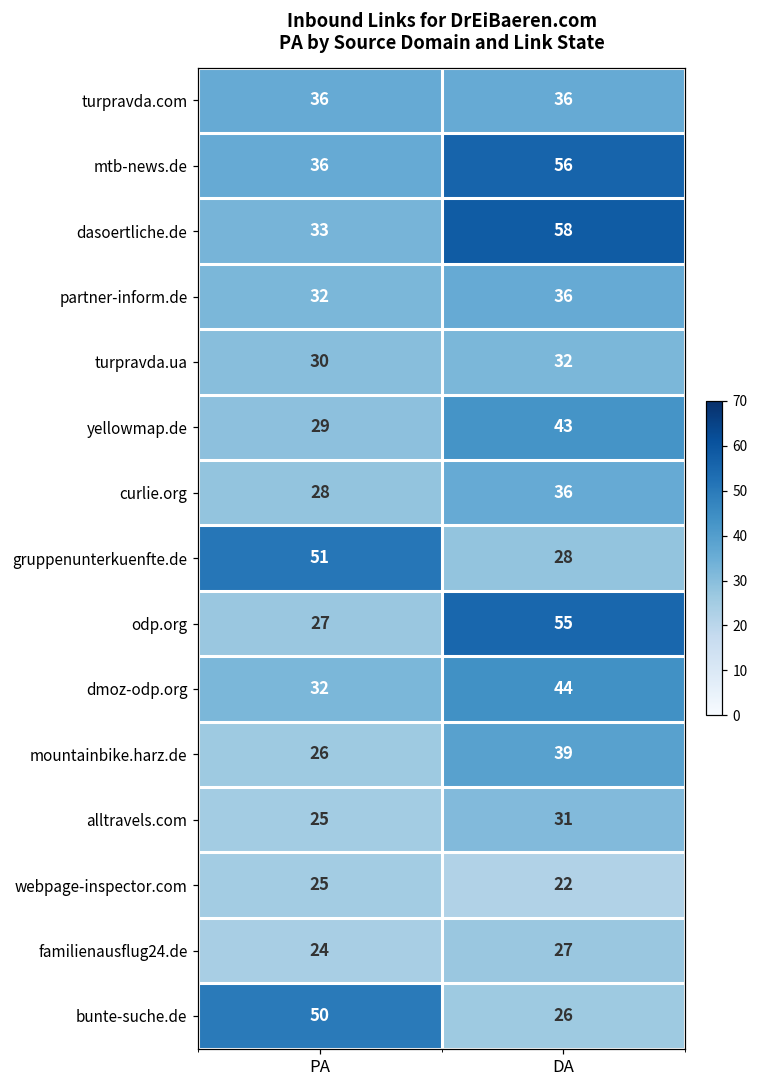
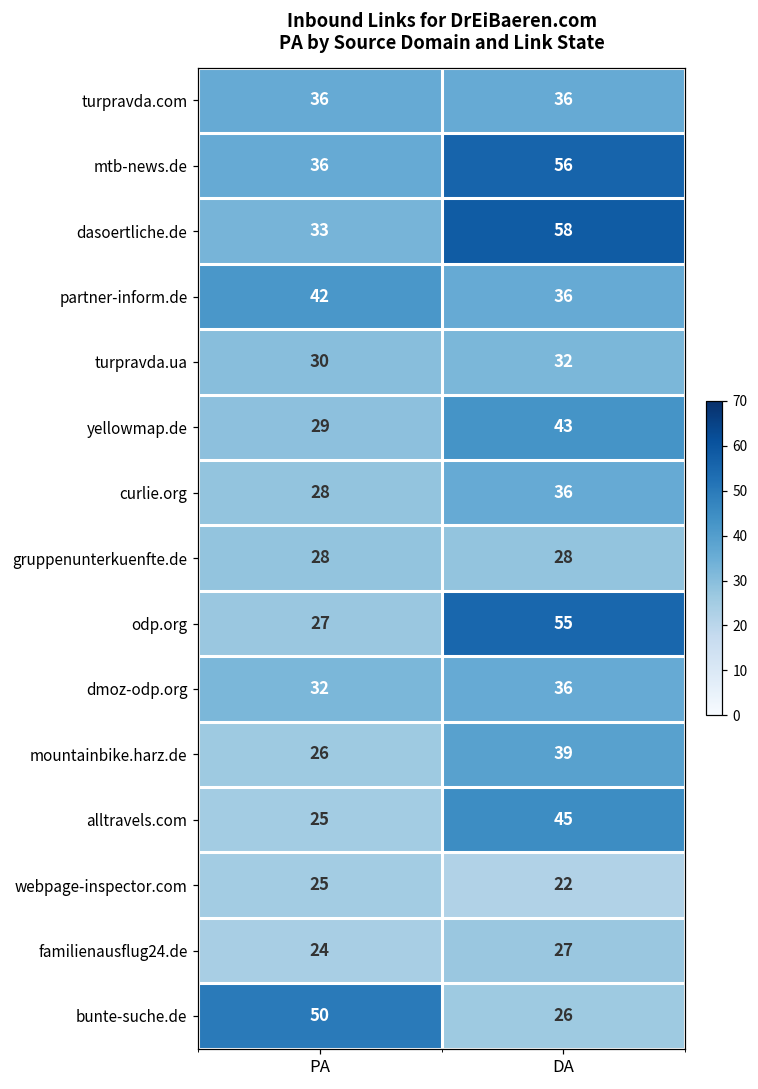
  {
    "turpravda.com": {
      "PA": 36,
      "DA": 36
    },
    "mtb-news.de": {
      "PA": 36,
      "DA": 56
    },
    "dasoertliche.de": {
      "PA": 33,
      "DA": 58
    },
    "partner-inform.de": {
-     "PA": 32,
+     "PA": 42,
      "DA": 36
    },
    "turpravda.ua": {
      "PA": 30,
      "DA": 32
    },
    "yellowmap.de": {
      "PA": 29,
      "DA": 43
    },
    "curlie.org": {
      "PA": 28,
      "DA": 36
    },
    "gruppenunterkuenfte.de": {
-     "PA": 51,
+     "PA": 28,
      "DA": 28
    },
    "odp.org": {
      "PA": 27,
      "DA": 55
    },
    "dmoz-odp.org": {
      "PA": 32,
-     "DA": 44
+     "DA": 36
    },
    "mountainbike.harz.de": {
      "PA": 26,
      "DA": 39
    },
    "alltravels.com": {
      "PA": 25,
-     "DA": 31
+     "DA": 45
    },
    "webpage-inspector.com": {
      "PA": 25,
      "DA": 22
    },
    "familienausflug24.de": {
      "PA": 24,
      "DA": 27
    },
    "bunte-suche.de": {
      "PA": 50,
      "DA": 26
    }
  }
